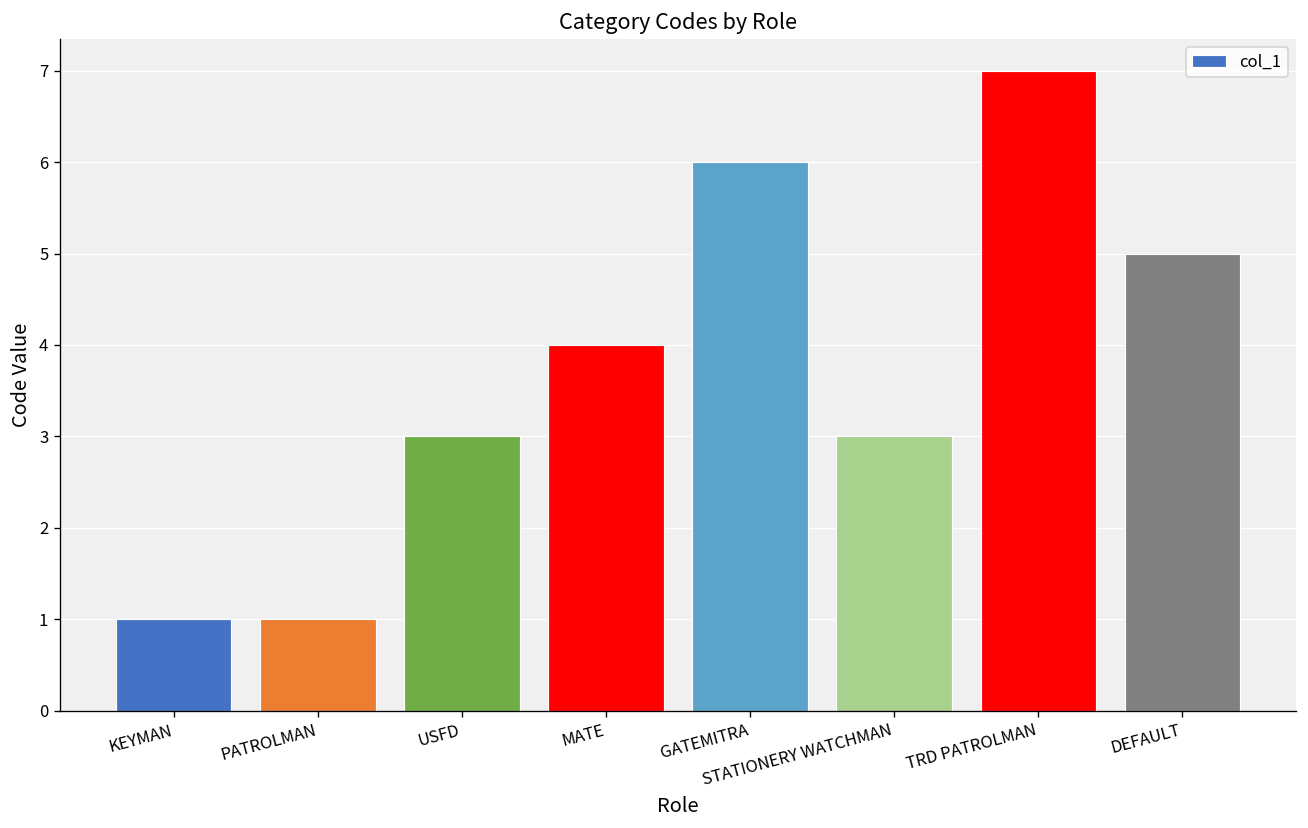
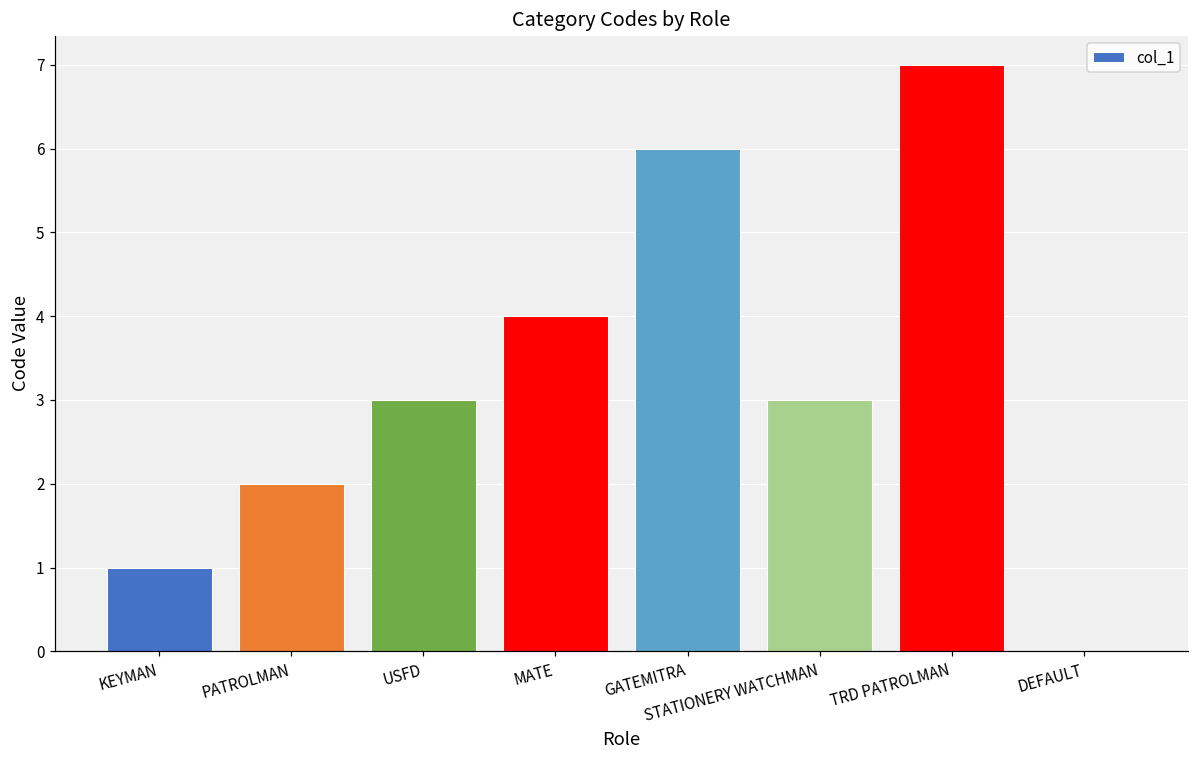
  {
    "KEYMAN": 1,
-   "PATROLMAN": 1,
+   "PATROLMAN": 2,
    "USFD": 3,
    "MATE": 4,
    "GATEMITRA": 6,
    "STATIONERY WATCHMAN": 3,
    "TRD PATROLMAN": 7,
-   "DEFAULT": 5
+   "DEFAULT": 0
  }
